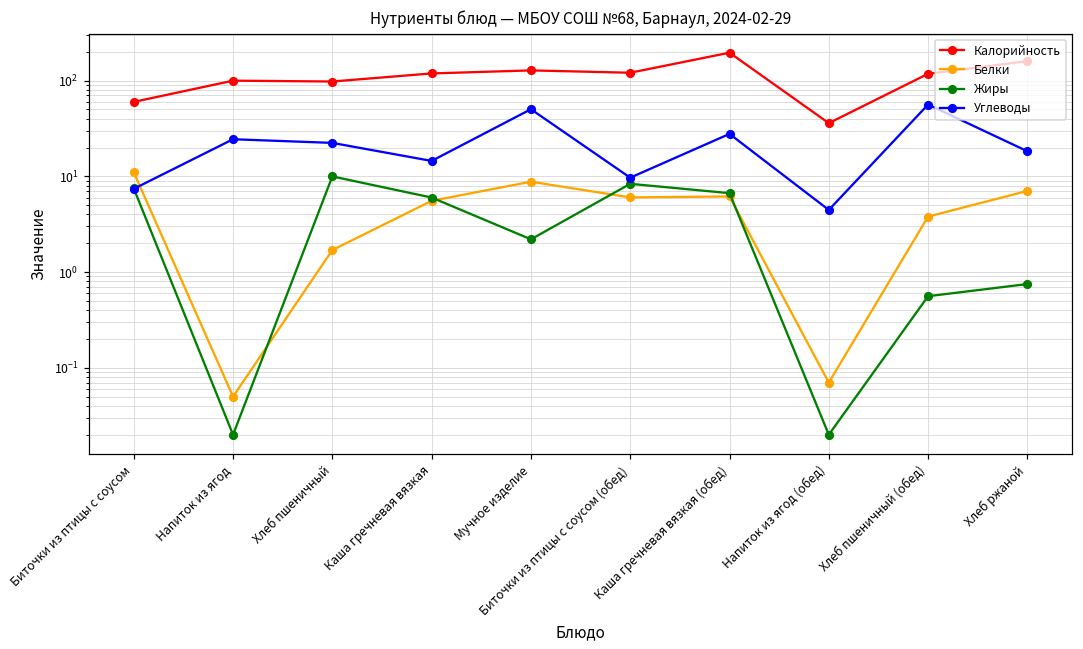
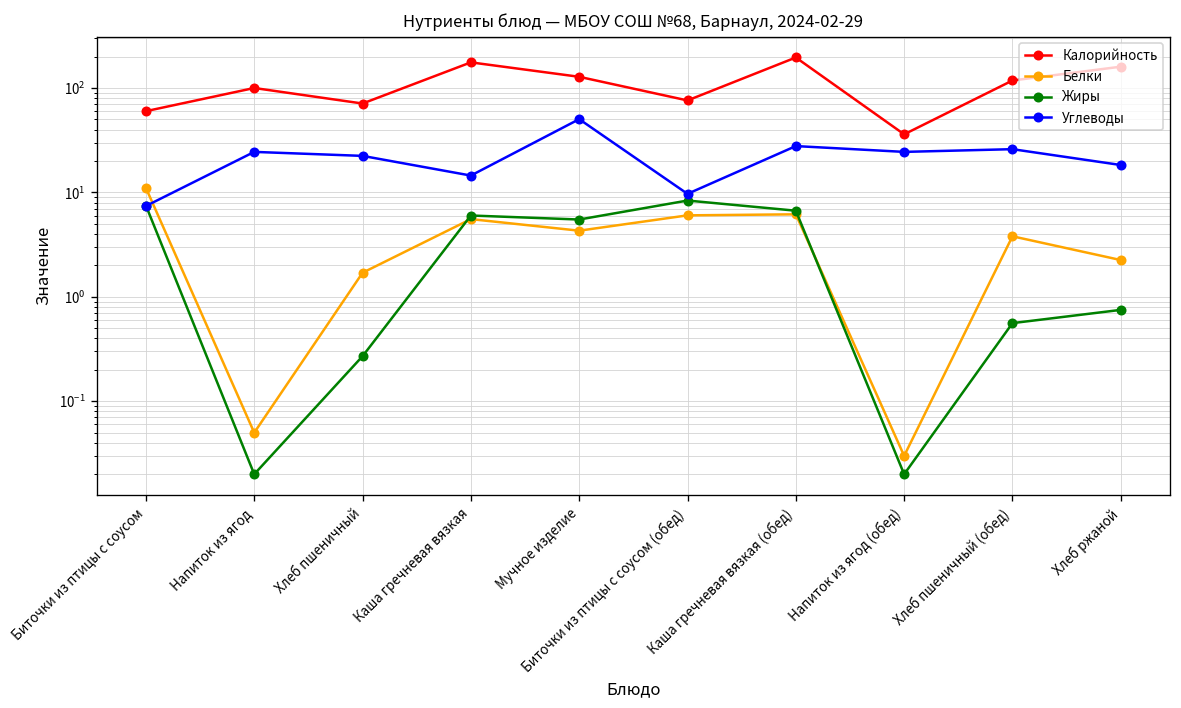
  {
    "Калорийность": {
      "Биточки из птицы с соусом": 60,
      "Напиток из ягод": 100,
-     "Хлеб пшеничный": 100,
-     "Каша гречневая вязкая": 120,
+     "Хлеб пшеничный": 70,
+     "Каша гречневая вязкая": 180,
      "Мучное изделие": 130,
-     "Биточки из птицы с соусом (обед)": 120,
+     "Биточки из птицы с соусом (обед)": 80,
      "Каша гречневая вязкая (обед)": 200,
      "Напиток из ягод (обед)": 36,
      "Хлеб пшеничный (обед)": 120
    },
    "Белки": {
      "Биточки из птицы с соусом": 11,
      "Напиток из ягод": 0.05,
      "Хлеб пшеничный": 1.7,
      "Каша гречневая вязкая": 6,
-     "Мучное изделие": 9,
+     "Мучное изделие": 4,
      "Биточки из птицы с соусом (обед)": 6,
      "Каша гречневая вязкая (обед)": 6,
-     "Напиток из ягод (обед)": 0.07,
+     "Напиток из ягод (обед)": 0.03,
      "Хлеб пшеничный (обед)": 4,
-     "Хлеб ржаной": 7
+     "Хлеб ржаной": 2.3
    },
    "Жиры": {
      "Напиток из ягод": 0.02,
-     "Хлеб пшеничный": 10,
+     "Хлеб пшеничный": 0.27,
      "Каша гречневая вязкая": 6,
-     "Мучное изделие": 2.2,
+     "Мучное изделие": 6,
      "Биточки из птицы с соусом (обед)": 8,
      "Каша гречневая вязкая (обед)": 7,
      "Напиток из ягод (обед)": 0.02,
      "Хлеб пшеничный (обед)": 0.6,
      "Хлеб ржаной": 0.8
    },
    "Углеводы": {
      "Напиток из ягод": 24,
      "Хлеб пшеничный": 22,
      "Каша гречневая вязкая": 15,
      "Мучное изделие": 50,
      "Биточки из птицы с соусом (обед)": 10,
      "Каша гречневая вязкая (обед)": 28,
-     "Напиток из ягод (обед)": 4,
-     "Хлеб пшеничный (обед)": 60,
+     "Напиток из ягод (обед)": 24,
+     "Хлеб пшеничный (обед)": 26,
      "Хлеб ржаной": 18
    }
  }
